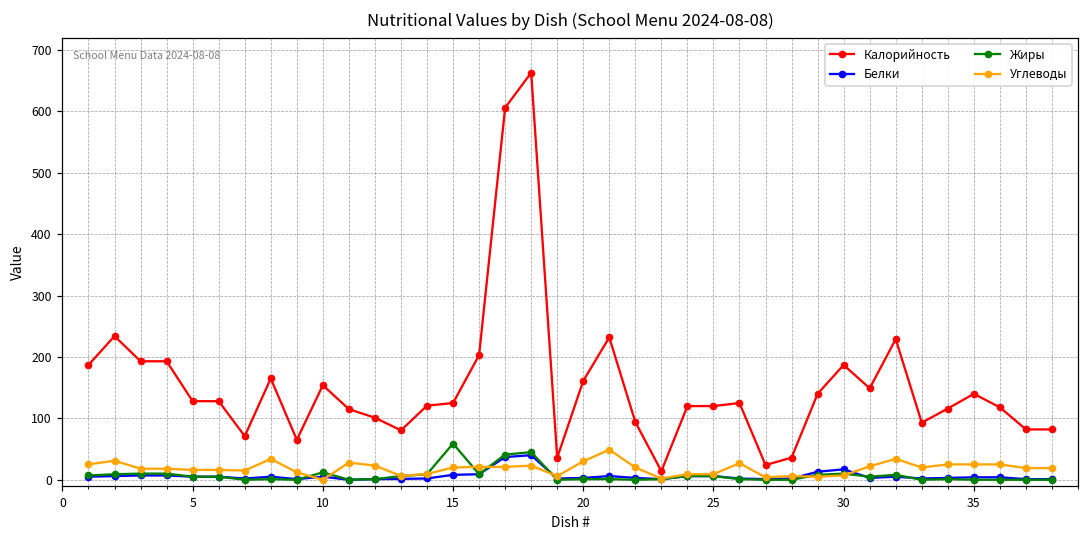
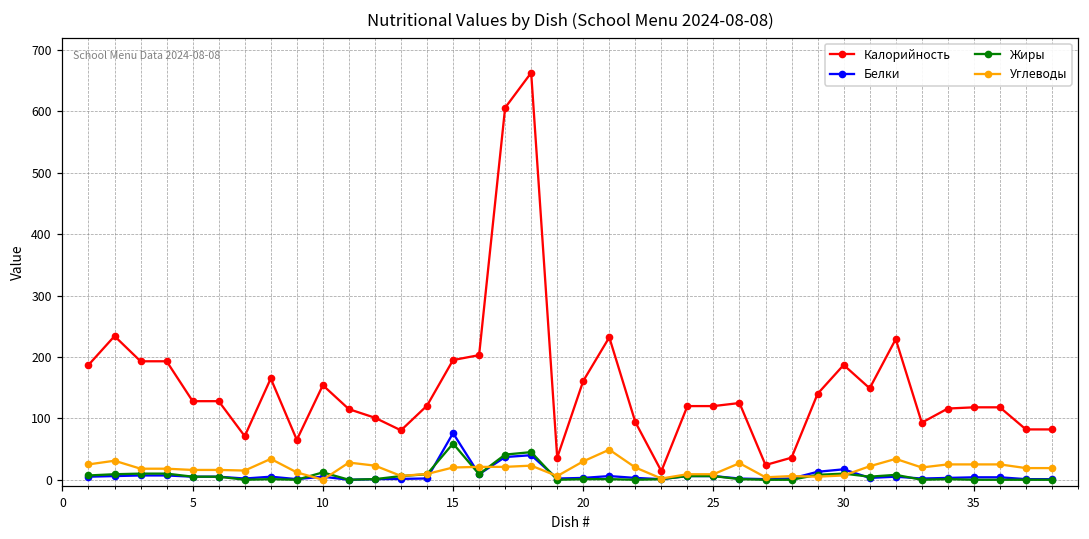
  {
    "Калорийность": {
      "5": 130,
      "10": 150,
-     "15": 130,
+     "15": 200,
      "20": 160,
      "25": 120,
      "30": 190,
-     "35": 140
+     "35": 120
    },
    "Белки": {
      "10": 10,
-     "15": 10,
+     "15": 80,
      "30": 20
    },
    "Жиры": {
      "10": 10,
      "15": 60
    },
    "Углеводы": {
      "5": 20,
      "10": 0,
      "15": 20,
      "20": 30,
      "35": 30
    }
  }
